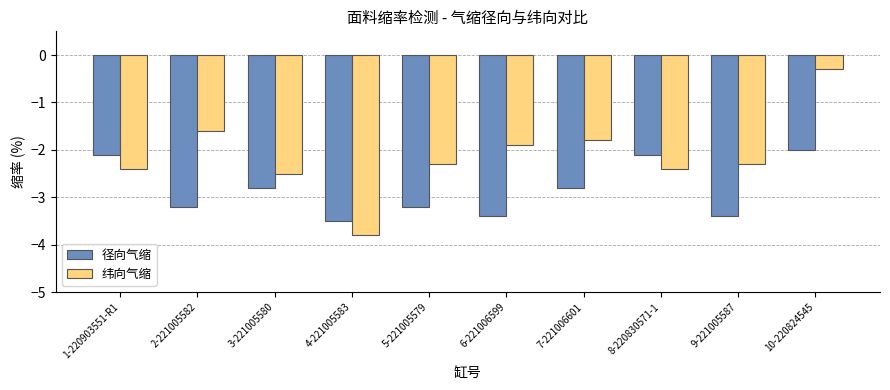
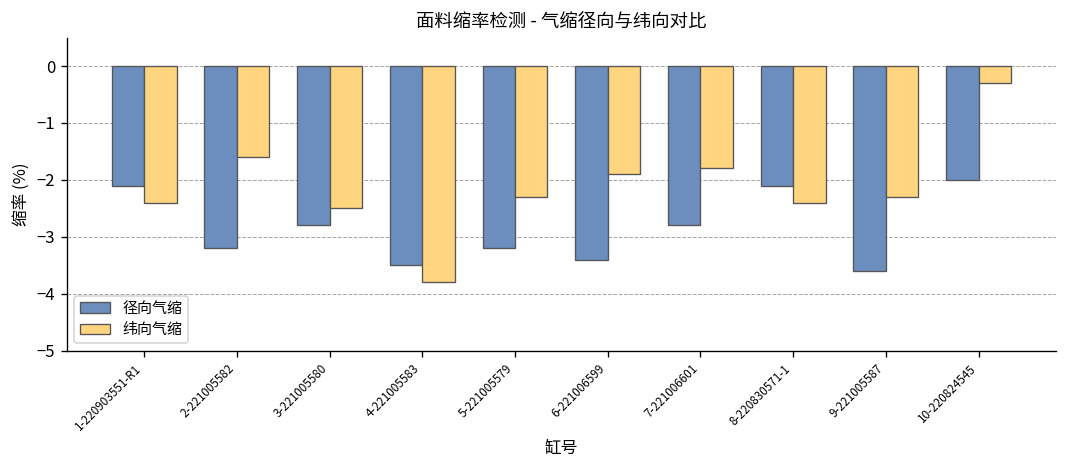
  {
    "径向气缩": {
      "1-220903551-R1": -2.1,
      "2-221005582": -3.2,
      "3-221005580": -2.8,
      "4-221005583": -3.5,
      "5-221005579": -3.2,
      "6-221006599": -3.4,
      "7-221006601": -2.8,
      "8-220830571-1": -2.1,
-     "9-221005587": -3.4,
+     "9-221005587": -3.6,
      "10-220824545": -2.0
    },
    "纬向气缩": {
      "1-220903551-R1": -2.4,
      "2-221005582": -1.6,
      "3-221005580": -2.5,
      "4-221005583": -3.8,
      "5-221005579": -2.3,
      "6-221006599": -1.9,
      "7-221006601": -1.8,
      "8-220830571-1": -2.4,
      "9-221005587": -2.3,
      "10-220824545": -0.3
    }
  }
